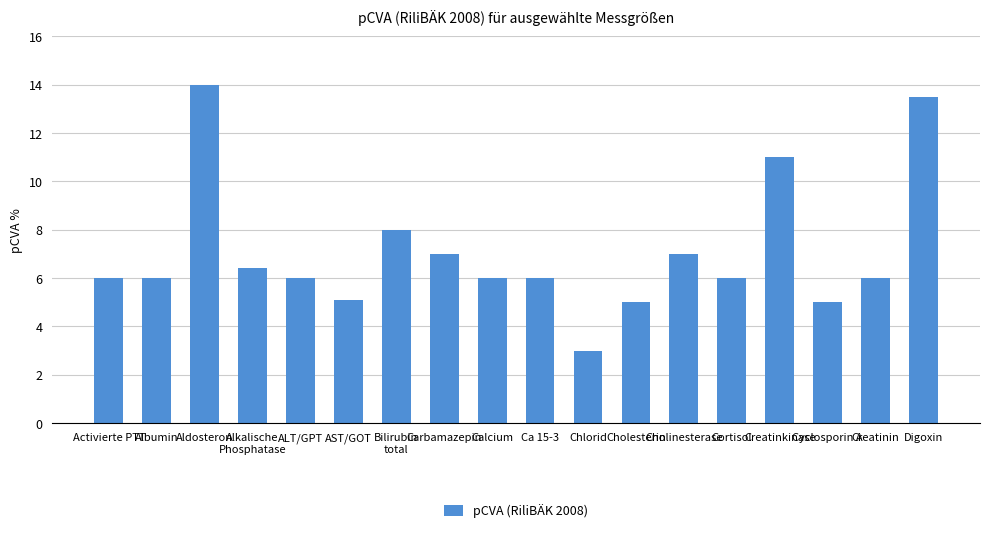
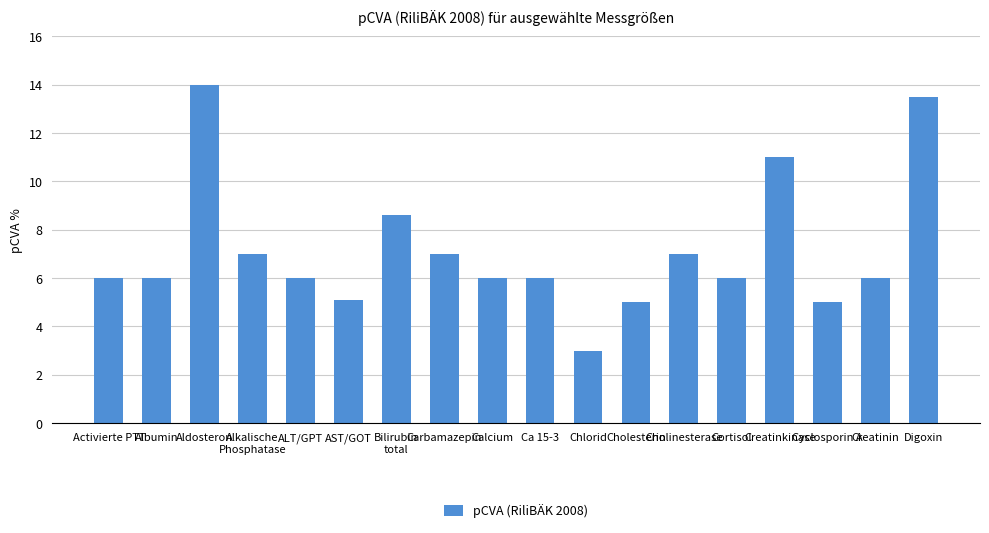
  {
    "Activierte PTT": 6.0,
-   "Alkalische Phosphatase": 6.4,
+   "Alkalische Phosphatase": 7.0,
    "AST/GOT": 5.1,
-   "Bilirubin total": 8.0,
+   "Bilirubin total": 8.6,
    "Ca 15-3": 6.0,
    "Chlorid": 3.0,
    "Digoxin": 13.5
  }
